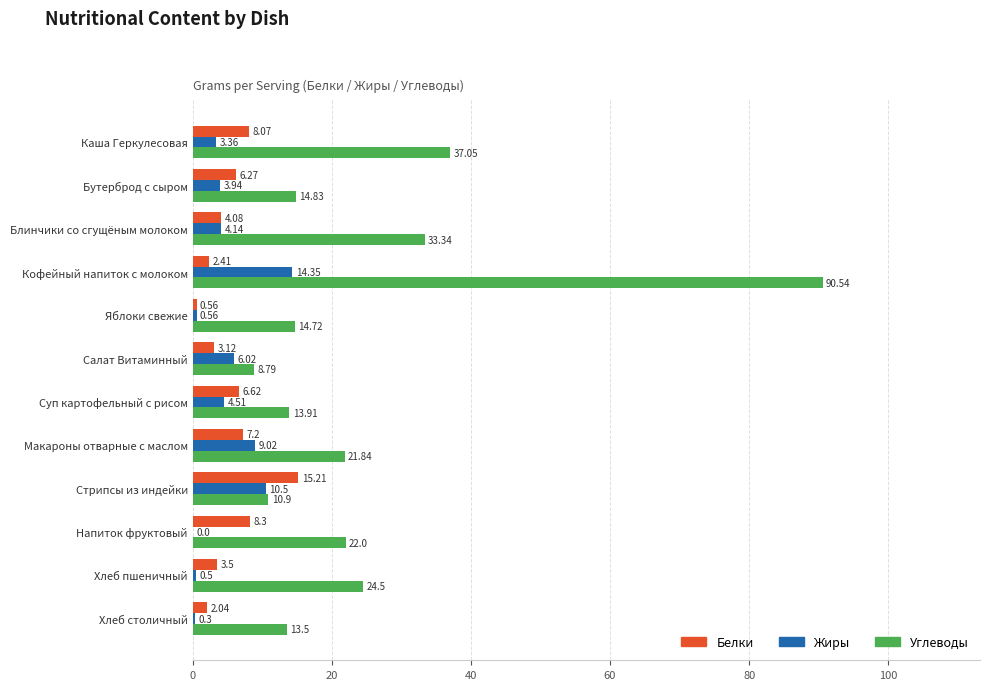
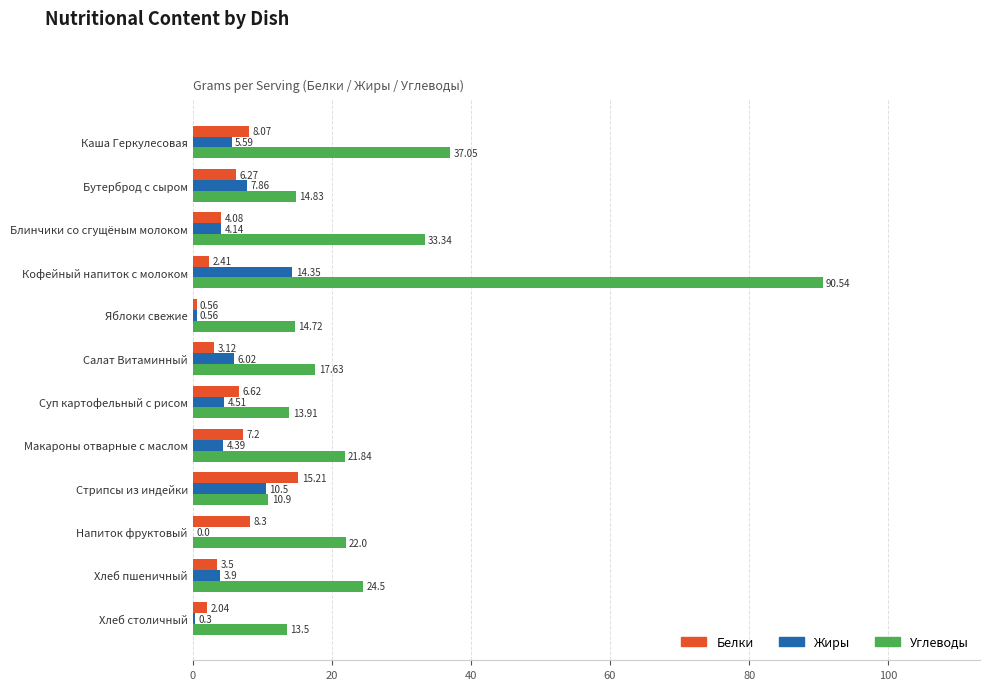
  {
    "Белки": {
      "Каша Геркулесовая": 8.07,
      "Бутерброд с сыром": 6.27,
      "Блинчики со сгущёным молоком": 4.08,
      "Кофейный напиток с молоком": 2.41,
      "Яблоки свежие": 0.56,
      "Салат Витаминный": 3.12,
      "Суп картофельный с рисом": 6.62,
      "Макароны отварные с маслом": 7.2,
      "Стрипсы из индейки": 15.21,
      "Напиток фруктовый": 8.3,
      "Хлеб пшеничный": 3.5,
      "Хлеб столичный": 2.04
    },
    "Жиры": {
-     "Каша Геркулесовая": 3.36,
-     "Бутерброд с сыром": 3.94,
+     "Каша Геркулесовая": 5.59,
+     "Бутерброд с сыром": 7.86,
      "Блинчики со сгущёным молоком": 4.14,
      "Кофейный напиток с молоком": 14.35,
      "Яблоки свежие": 0.56,
      "Салат Витаминный": 6.02,
      "Суп картофельный с рисом": 4.51,
-     "Макароны отварные с маслом": 9.02,
+     "Макароны отварные с маслом": 4.39,
      "Стрипсы из индейки": 10.5,
      "Напиток фруктовый": 0.0,
-     "Хлеб пшеничный": 0.5,
+     "Хлеб пшеничный": 3.9,
      "Хлеб столичный": 0.3
    },
    "Углеводы": {
      "Каша Геркулесовая": 37.05,
      "Бутерброд с сыром": 14.83,
      "Блинчики со сгущёным молоком": 33.34,
      "Кофейный напиток с молоком": 90.54,
      "Яблоки свежие": 14.72,
-     "Салат Витаминный": 8.79,
+     "Салат Витаминный": 17.63,
      "Суп картофельный с рисом": 13.91,
      "Макароны отварные с маслом": 21.84,
      "Стрипсы из индейки": 10.9,
      "Напиток фруктовый": 22.0,
      "Хлеб пшеничный": 24.5,
      "Хлеб столичный": 13.5
    }
  }
